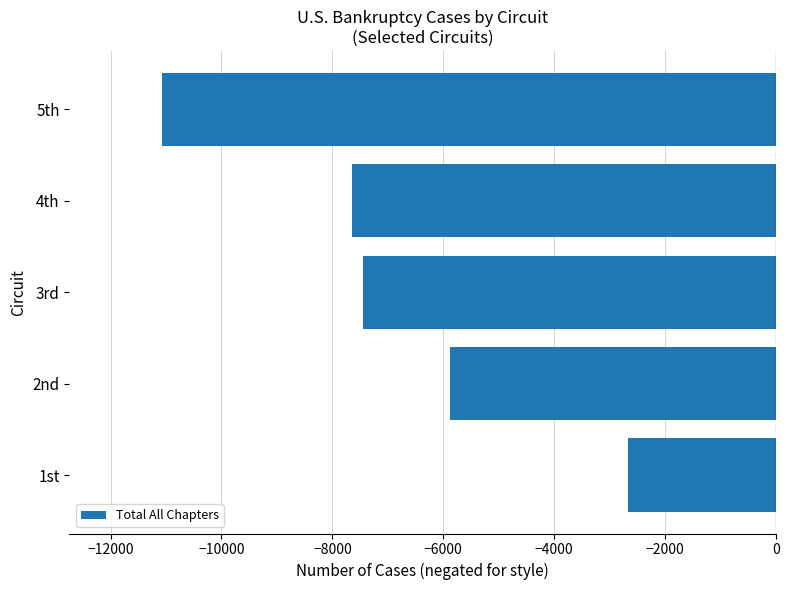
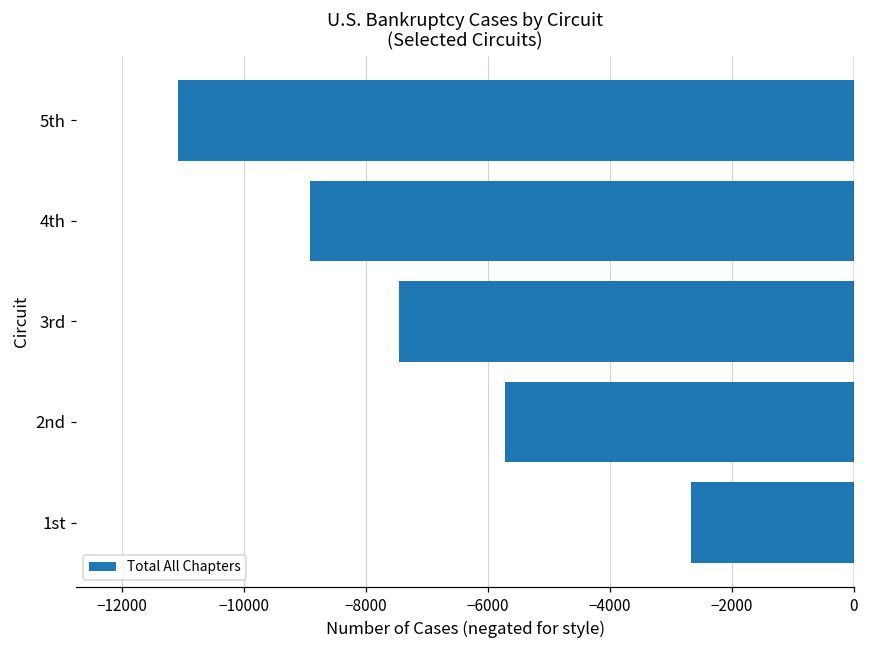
  {
    "5th": -11100,
-   "4th": -7600,
+   "4th": -8900,
    "3rd": -7500,
-   "2nd": -5900,
+   "2nd": -5700,
    "1st": -2700
  }
